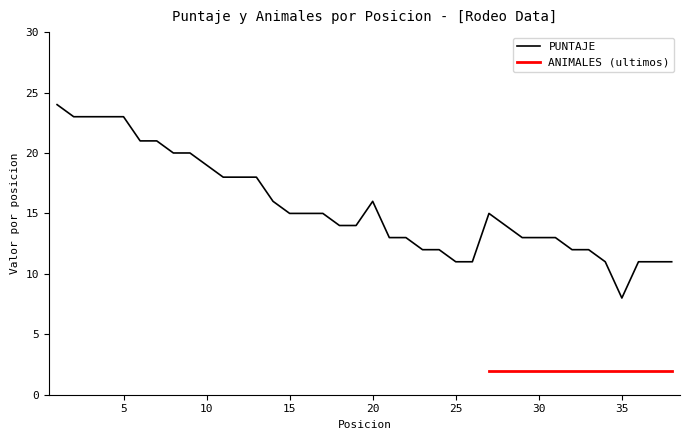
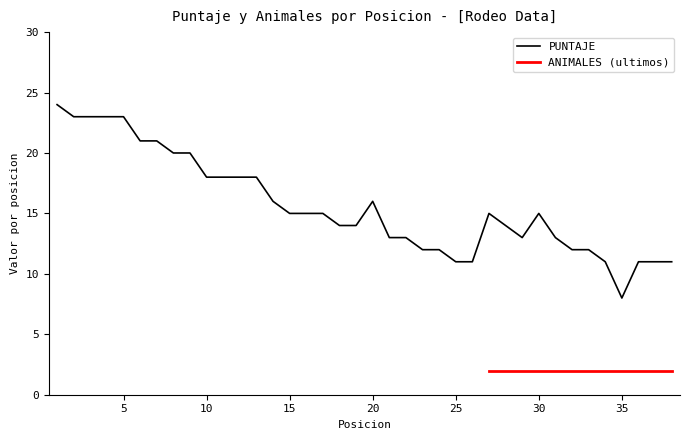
  {
    "PUNTAJE": {
      "5": 23,
-     "10": 19,
+     "10": 18,
      "15": 15,
      "20": 16,
      "25": 11,
-     "30": 13,
+     "30": 15,
      "35": 8
    },
    "ANIMALES (ultimos)": {
      "30": 2,
      "35": 2
    }
  }
